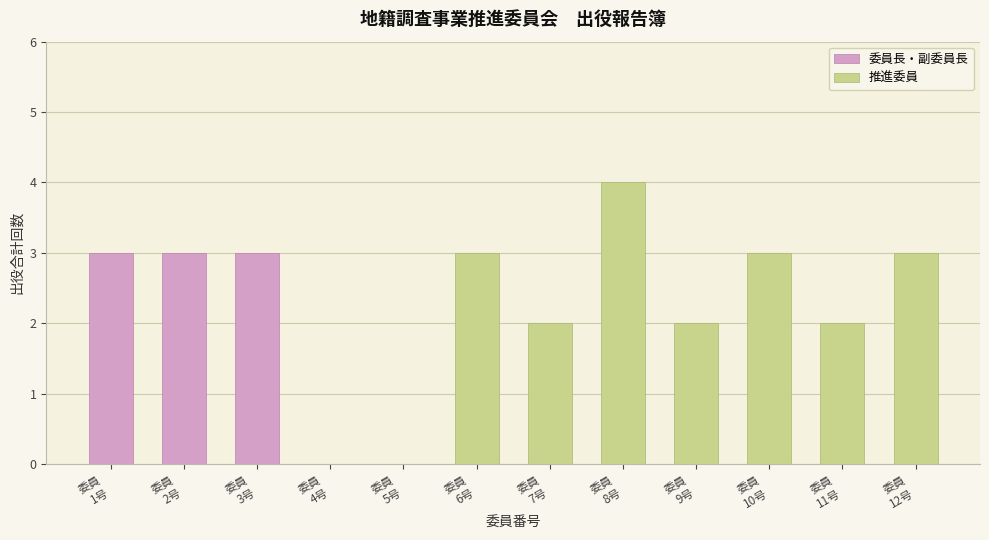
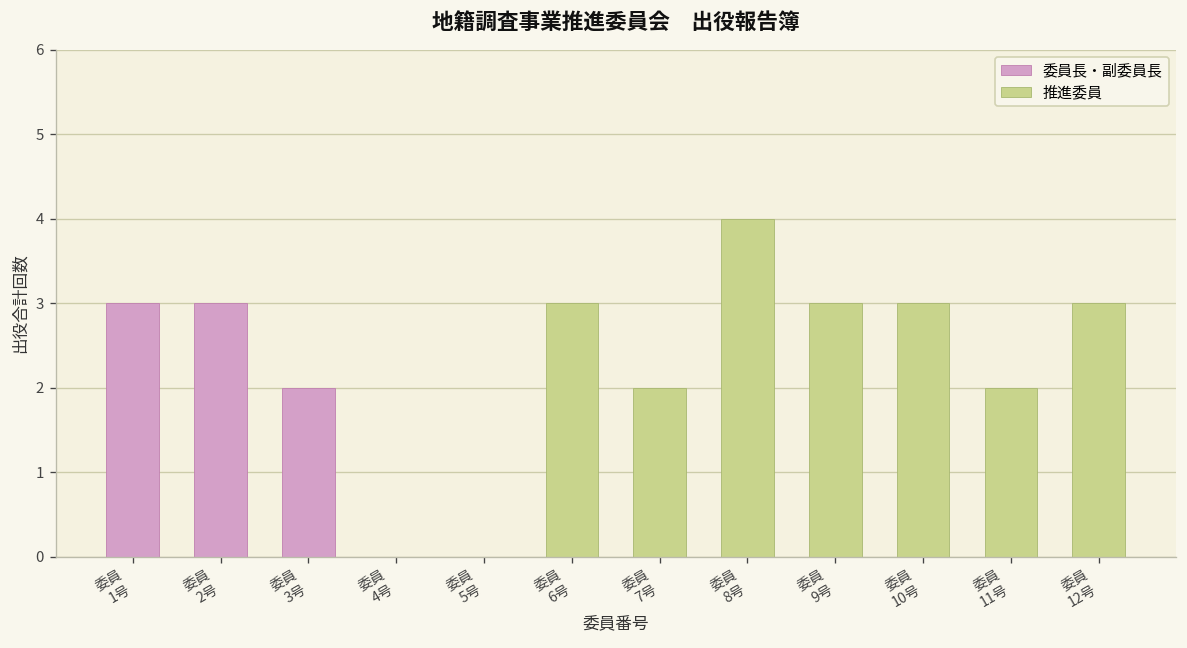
  {
    "委員長・副委員長": {
      "委員 1号": 3,
      "委員 2号": 3,
-     "委員 3号": 3
+     "委員 3号": 2
    },
    "推進委員": {
      "委員 4号": 0,
      "委員 5号": 0,
      "委員 6号": 3,
      "委員 7号": 2,
      "委員 8号": 4,
-     "委員 9号": 2,
+     "委員 9号": 3,
      "委員 10号": 3,
      "委員 11号": 2,
      "委員 12号": 3
    }
  }
